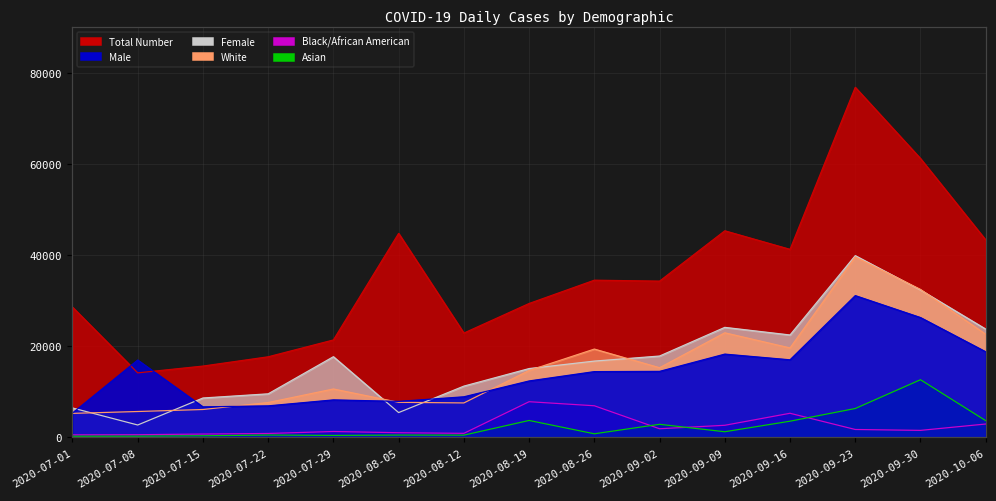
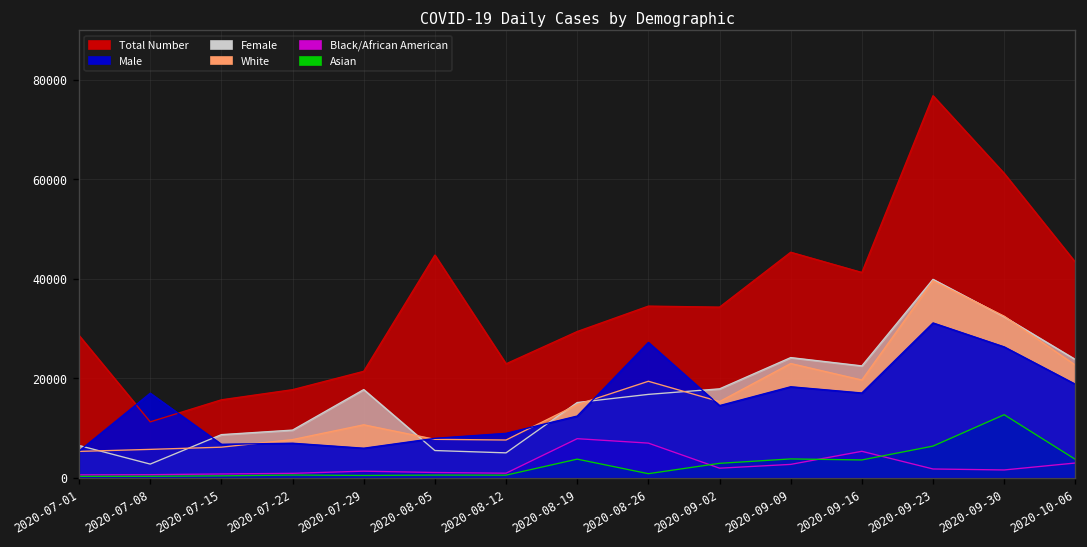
  {
    "Total Number": {
      "2020-07-01": 29000,
-     "2020-07-08": 14000,
+     "2020-07-08": 11000,
      "2020-07-15": 16000,
      "2020-07-22": 18000,
      "2020-07-29": 21000,
      "2020-08-05": 45000,
      "2020-08-12": 23000,
      "2020-08-19": 29000,
      "2020-08-26": 35000,
      "2020-09-02": 34000,
      "2020-09-09": 45000,
      "2020-09-16": 41000,
      "2020-09-23": 77000,
      "2020-09-30": 61000,
      "2020-10-06": 43000
    },
    "Female": {
      "2020-07-01": 6000,
      "2020-07-08": 3000,
      "2020-07-15": 9000,
      "2020-07-22": 10000,
      "2020-07-29": 18000,
      "2020-08-05": 5000,
-     "2020-08-12": 11000,
+     "2020-08-12": 5000,
      "2020-08-26": 17000,
      "2020-09-02": 18000,
      "2020-09-09": 24000,
      "2020-09-16": 22000,
      "2020-10-06": 24000
    },
    "White": {
      "2020-07-08": 6000,
      "2020-07-22": 8000,
      "2020-07-29": 11000,
      "2020-08-12": 8000,
      "2020-08-26": 19000,
      "2020-09-02": 15000,
      "2020-09-09": 23000,
      "2020-09-16": 20000,
      "2020-10-06": 23000
    },
    "Black/African American": {
      "2020-07-29": 1000,
      "2020-08-19": 8000,
      "2020-08-26": 7000,
      "2020-09-02": 2000,
      "2020-09-09": 3000,
      "2020-09-16": 5000,
      "2020-09-23": 2000,
      "2020-09-30": 2000,
      "2020-10-06": 3000
    },
    "Asian": {
      "2020-07-29": 0,
      "2020-08-19": 4000,
      "2020-08-26": 1000,
      "2020-09-02": 3000,
-     "2020-09-09": 1000,
+     "2020-09-09": 4000,
      "2020-09-16": 4000,
      "2020-09-23": 6000,
      "2020-09-30": 13000,
      "2020-10-06": 4000
    },
    "Male": {
      "2020-07-08": 17000,
      "2020-07-22": 7000,
-     "2020-07-29": 8000,
+     "2020-07-29": 6000,
      "2020-08-12": 9000,
      "2020-08-19": 12000,
-     "2020-08-26": 14000,
+     "2020-08-26": 27000,
      "2020-09-02": 15000,
      "2020-09-09": 18000,
      "2020-09-16": 17000,
      "2020-09-23": 31000,
      "2020-09-30": 26000,
      "2020-10-06": 19000
    }
  }
